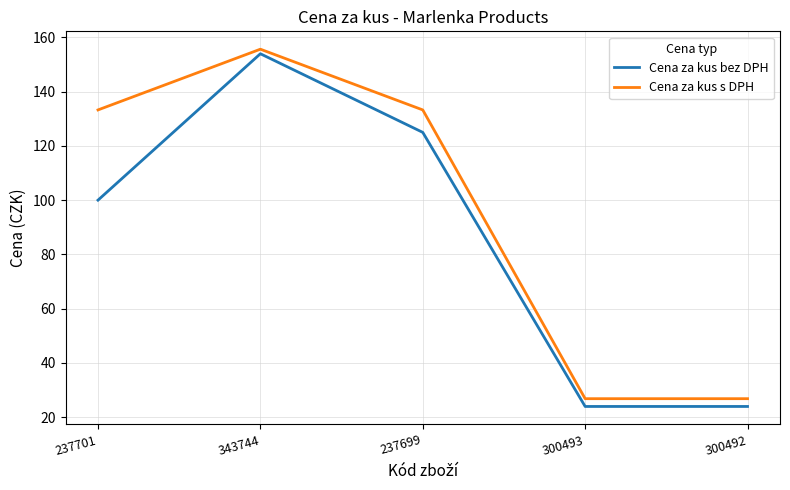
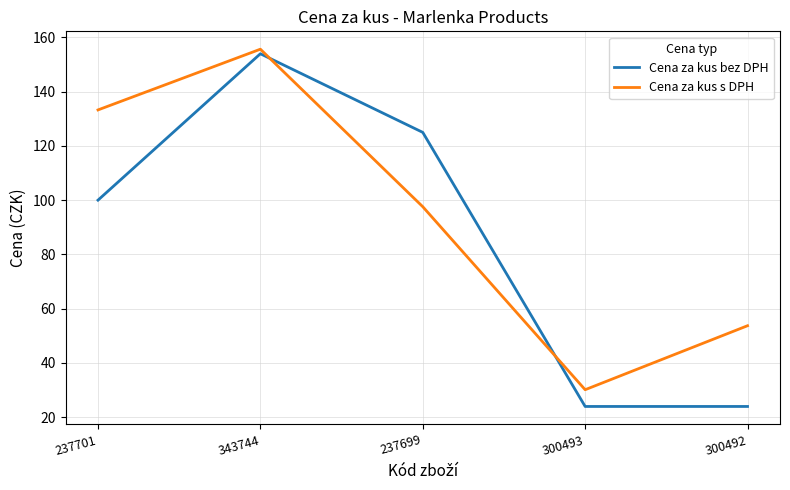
  {
    "Cena za kus bez DPH": {
      "237701": 100,
      "343744": 154,
      "237699": 125,
      "300493": 24,
      "300492": 24
    },
    "Cena za kus s DPH": {
      "237701": 133,
      "343744": 156,
-     "237699": 133,
-     "300493": 27,
-     "300492": 27
+     "237699": 98,
+     "300493": 30,
+     "300492": 54
    }
  }
